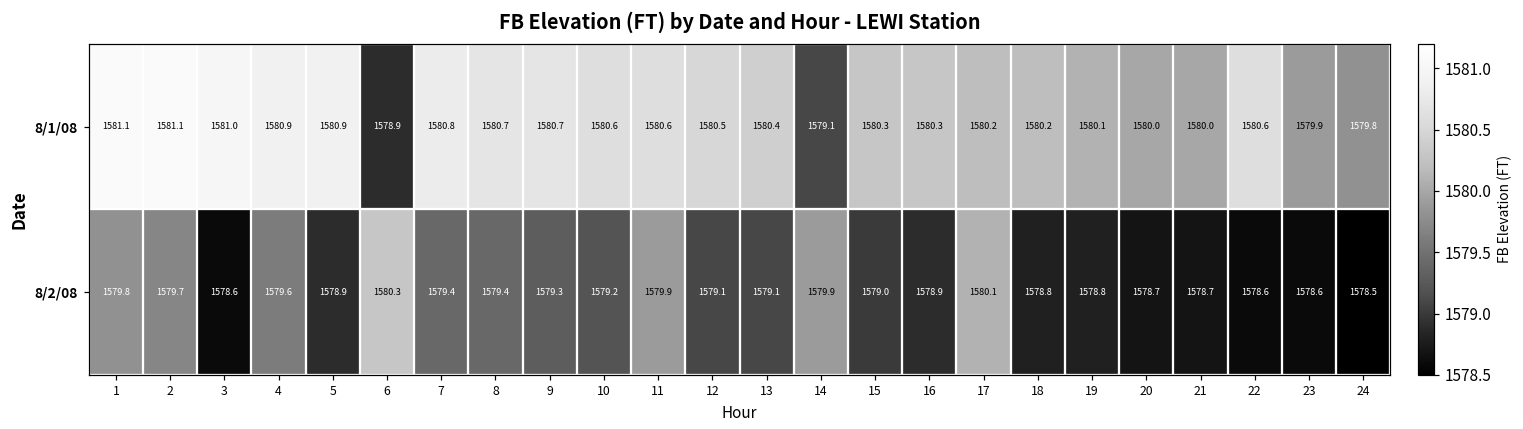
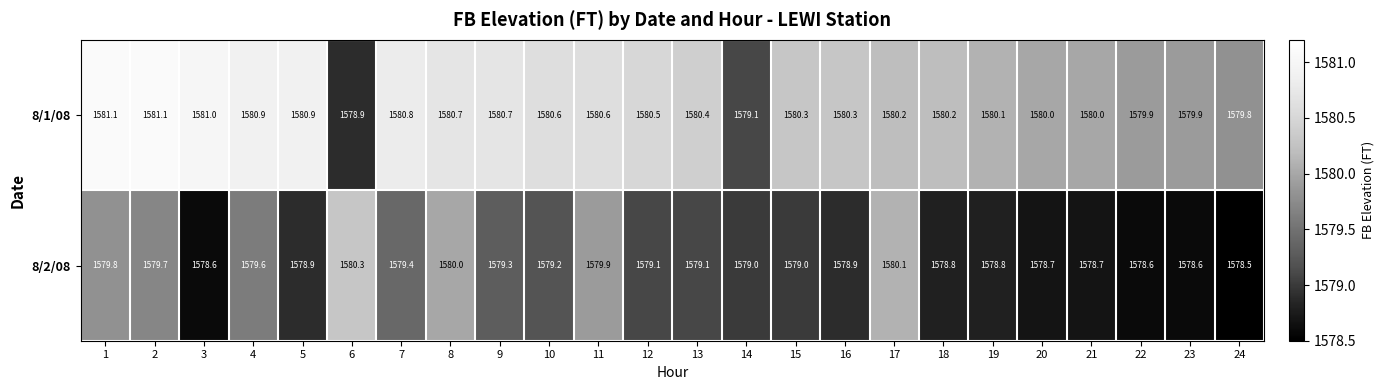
  {
    "8/1/08": {
      "1": 1581.1,
      "2": 1581.1,
      "3": 1581.0,
      "4": 1580.9,
      "5": 1580.9,
      "6": 1578.9,
      "7": 1580.8,
      "8": 1580.7,
      "9": 1580.7,
      "10": 1580.6,
      "11": 1580.6,
      "12": 1580.5,
      "13": 1580.4,
      "14": 1579.1,
      "15": 1580.3,
      "16": 1580.3,
      "17": 1580.2,
      "18": 1580.2,
      "19": 1580.1,
      "20": 1580.0,
      "21": 1580.0,
-     "22": 1580.6,
+     "22": 1579.9,
      "23": 1579.9,
      "24": 1579.8
    },
    "8/2/08": {
      "1": 1579.8,
      "2": 1579.7,
      "3": 1578.6,
      "4": 1579.6,
      "5": 1578.9,
      "6": 1580.3,
      "7": 1579.4,
-     "8": 1579.4,
+     "8": 1580.0,
      "9": 1579.3,
      "10": 1579.2,
      "11": 1579.9,
      "12": 1579.1,
      "13": 1579.1,
-     "14": 1579.9,
+     "14": 1579.0,
      "15": 1579.0,
      "16": 1578.9,
      "17": 1580.1,
      "18": 1578.8,
      "19": 1578.8,
      "20": 1578.7,
      "21": 1578.7,
      "22": 1578.6,
      "23": 1578.6,
      "24": 1578.5
    }
  }
